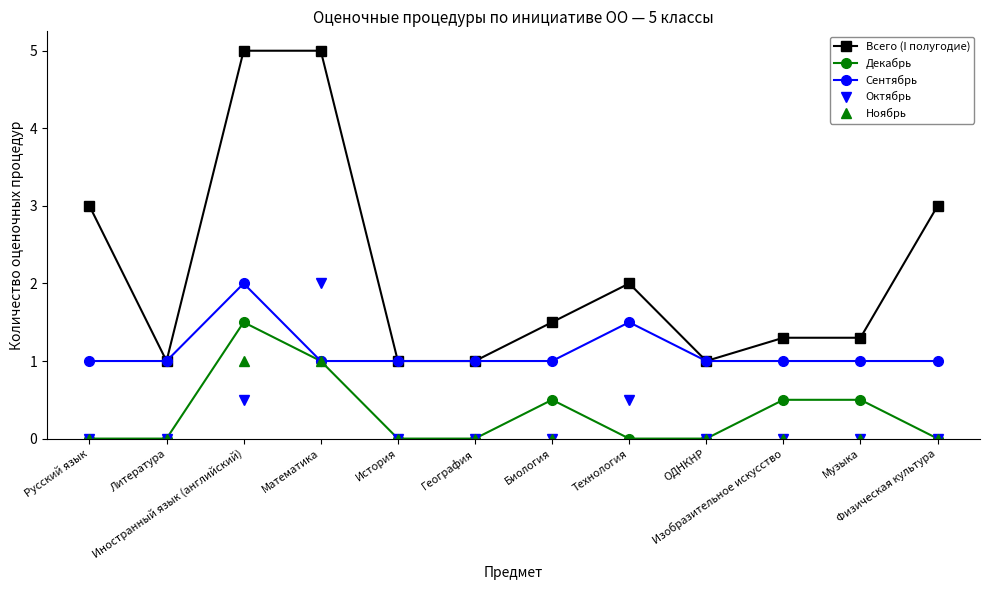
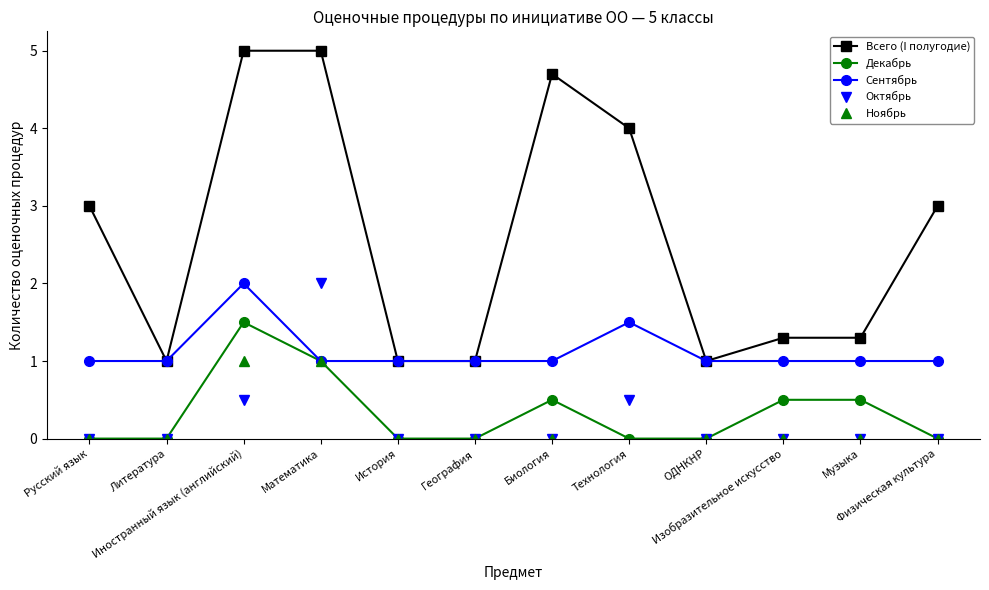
  {
    "Всего (I полугодие)": {
      "Русский язык": 3.0,
      "Иностранный язык (английский)": 5.0,
      "Математика": 5.0,
-     "Биология": 1.5,
-     "Технология": 2,
+     "Биология": 4.7,
+     "Технология": 4,
      "Изобразительное искусство": 1.3,
      "Музыка": 1.3,
      "Физическая культура": 3.0
    }
  }
